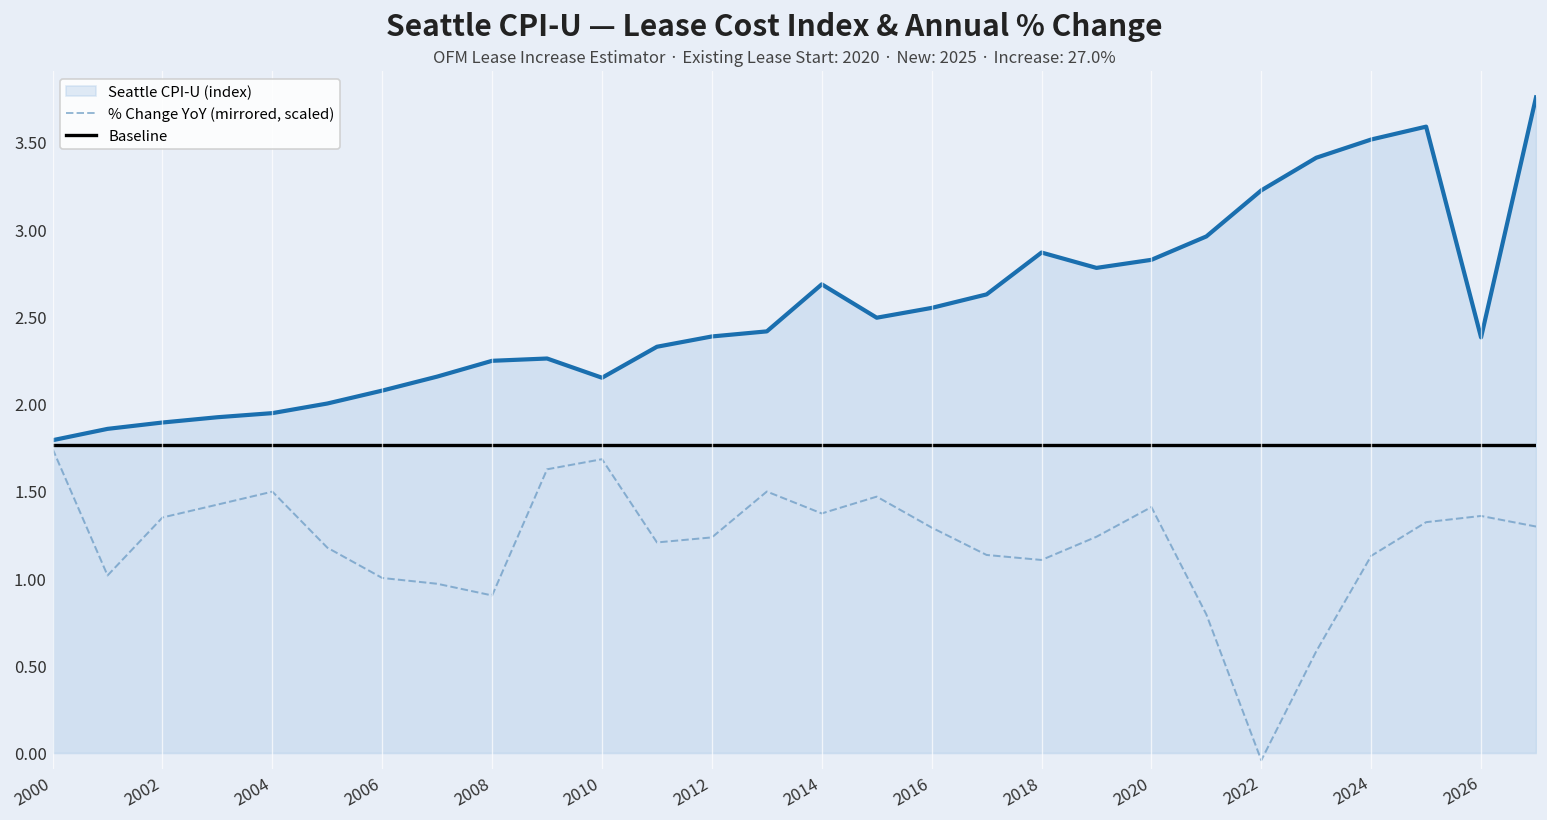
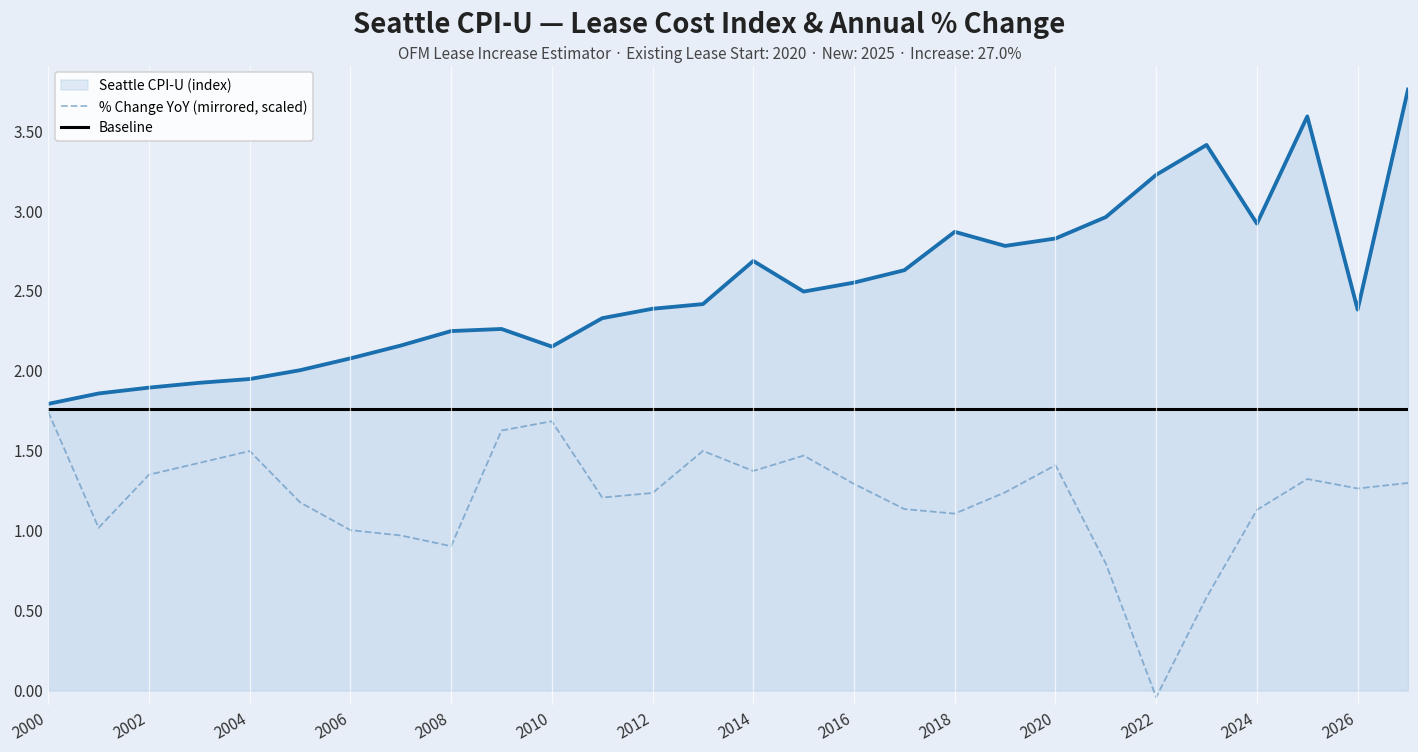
  {
    "Seattle CPI-U (index)": {
      "2000": 1.79,
      "2002": 1.89,
      "2004": 1.95,
      "2006": 2.08,
      "2008": 2.25,
      "2010": 2.15,
      "2012": 2.39,
      "2014": 2.69,
      "2016": 2.55,
      "2018": 2.87,
      "2020": 2.83,
      "2022": 3.22,
-     "2024": 3.51,
+     "2024": 2.92,
      "2026": 2.38
    },
    "% Change YoY (mirrored, scaled)": {
      "2000": 1.74,
      "2002": 1.35,
      "2004": 1.50,
      "2006": 1.00,
      "2008": 0.90,
      "2010": 1.68,
      "2012": 1.24,
      "2014": 1.37,
      "2016": 1.29,
      "2018": 1.11,
      "2020": 1.41,
      "2022": -0.04,
      "2024": 1.13,
-     "2026": 1.36
+     "2026": 1.26
    }
  }
